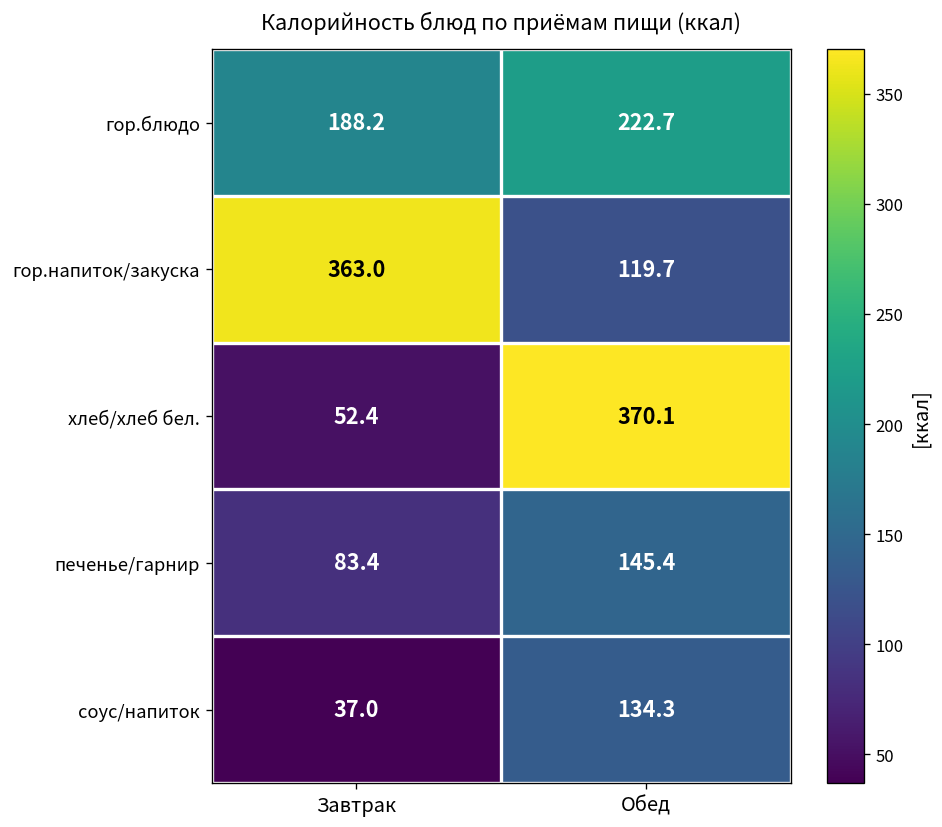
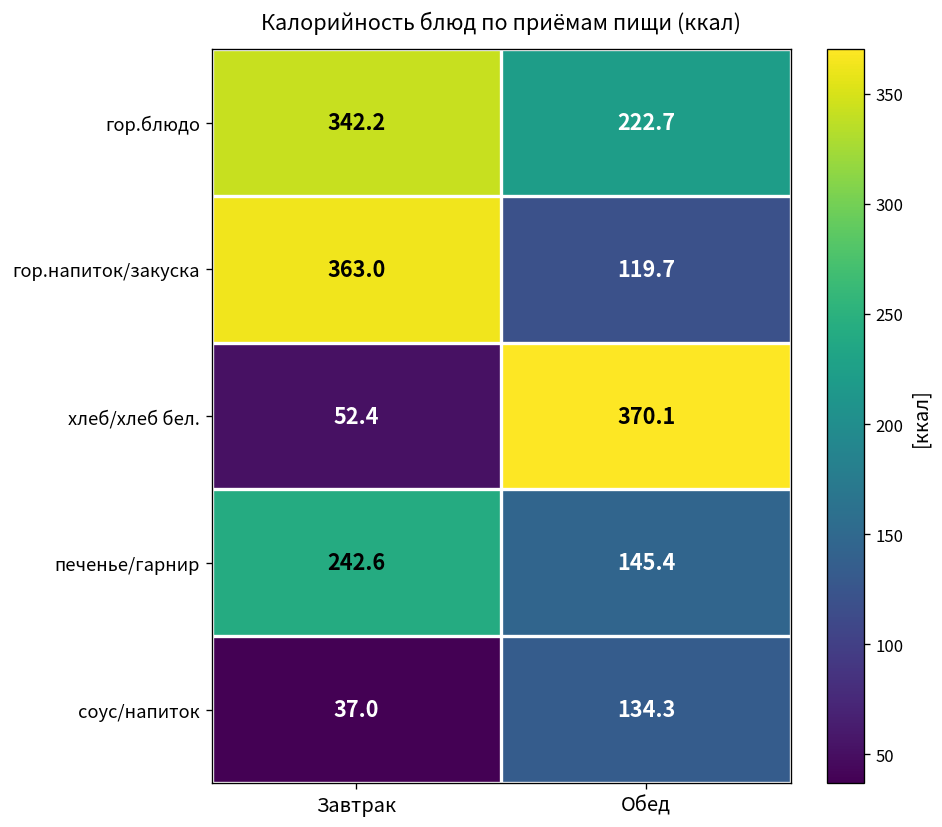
  {
    "гор.блюдо": {
-     "Завтрак": 188.2,
+     "Завтрак": 342.2,
      "Обед": 222.7
    },
    "гор.напиток/закуска": {
      "Завтрак": 363.0,
      "Обед": 119.7
    },
    "хлеб/хлеб бел.": {
      "Завтрак": 52.4,
      "Обед": 370.1
    },
    "печенье/гарнир": {
-     "Завтрак": 83.4,
+     "Завтрак": 242.6,
      "Обед": 145.4
    },
    "соус/напиток": {
      "Завтрак": 37.0,
      "Обед": 134.3
    }
  }
